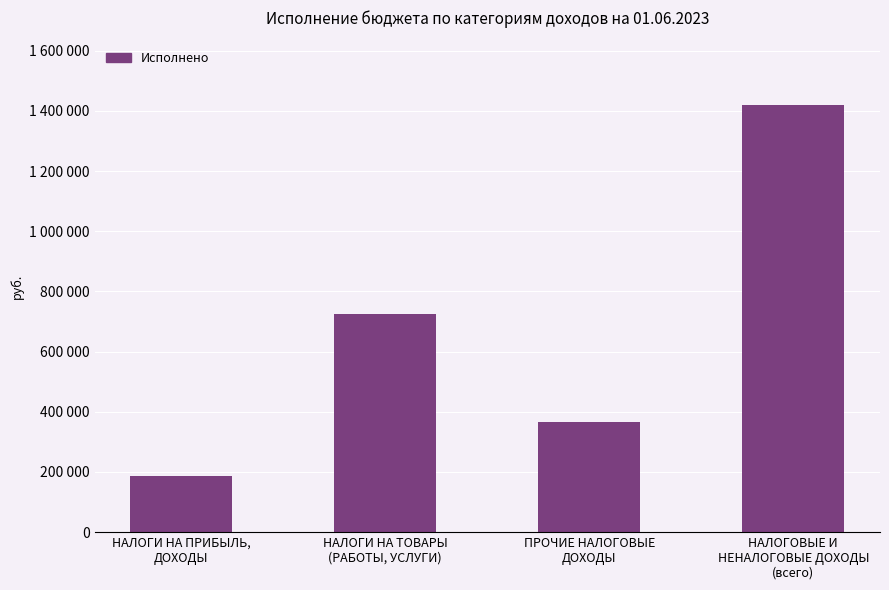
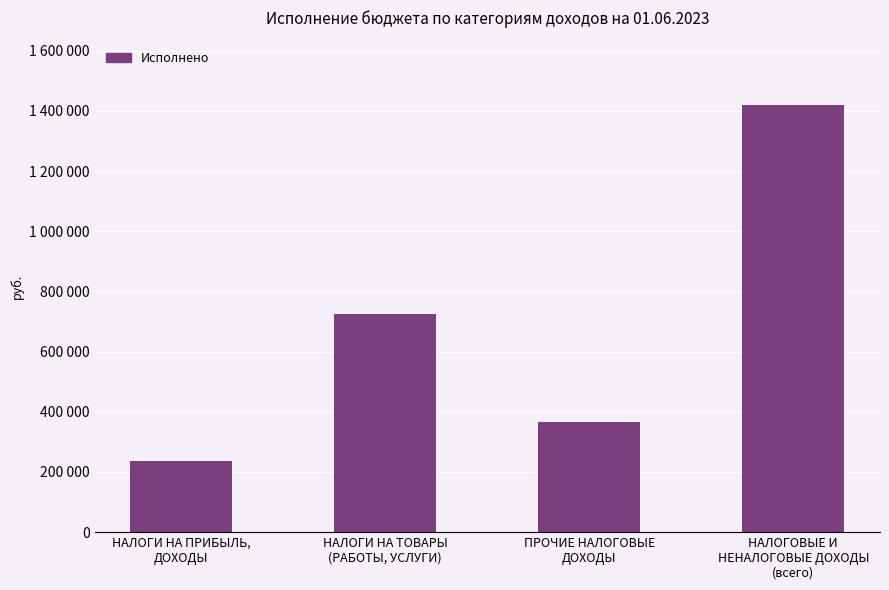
  {
-   "НАЛОГИ НА ПРИБЫЛЬ, ДОХОДЫ": 190000,
+   "НАЛОГИ НА ПРИБЫЛЬ, ДОХОДЫ": 240000,
    "НАЛОГИ НА ТОВАРЫ (РАБОТЫ, УСЛУГИ)": 720000,
    "ПРОЧИЕ НАЛОГОВЫЕ ДОХОДЫ": 370000,
    "НАЛОГОВЫЕ И НЕНАЛОГОВЫЕ ДОХОДЫ (всего)": 1420000
  }
